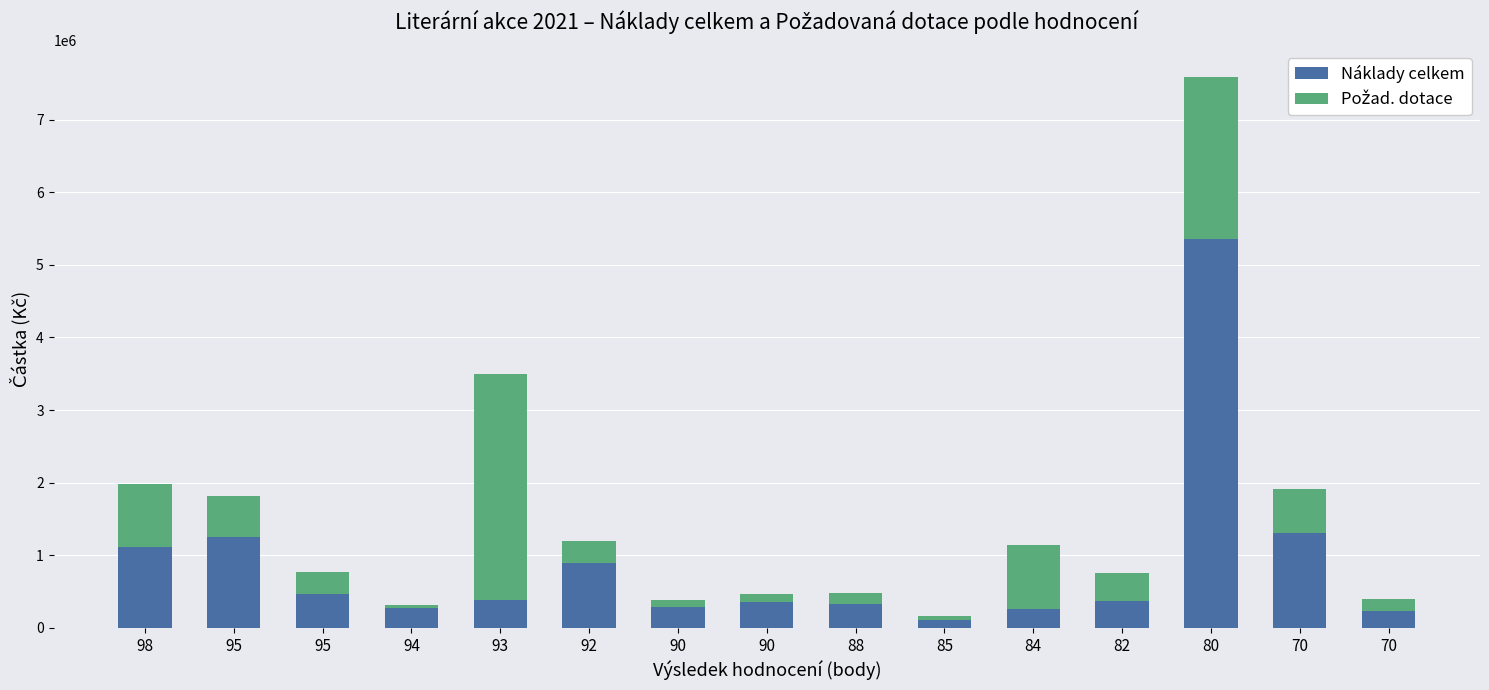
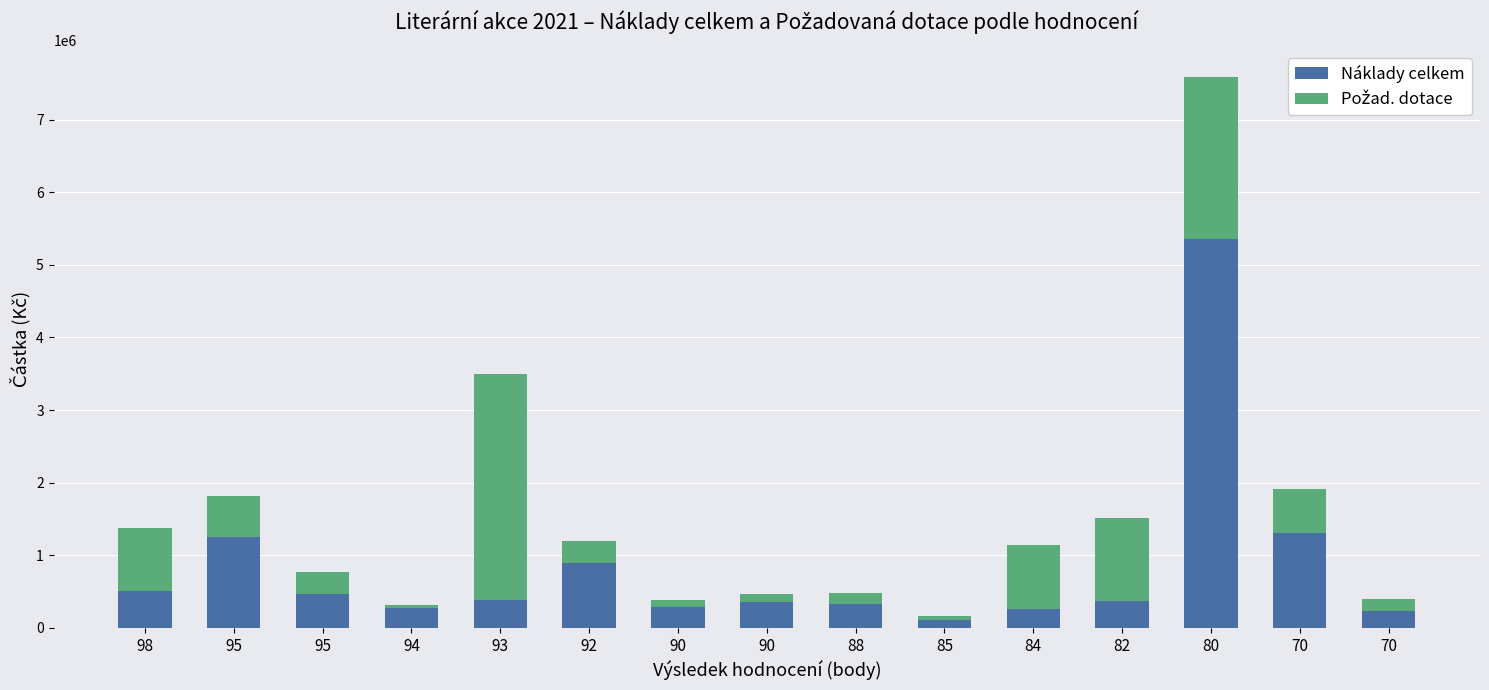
  {
    "Náklady celkem": {
-     "98": 1100000,
+     "98": 500000,
      "94": 300000,
      "93": 400000,
      "92": 900000,
      "88": 300000,
      "85": 100000,
      "84": 300000,
      "82": 400000,
      "80": 5400000
    },
    "Požad. dotace": {
      "98": 900000,
      "94": 100000,
      "93": 3100000,
      "92": 300000,
      "88": 200000,
      "85": 100000,
      "84": 900000,
-     "82": 400000,
+     "82": 1100000,
      "80": 2200000
    }
  }
